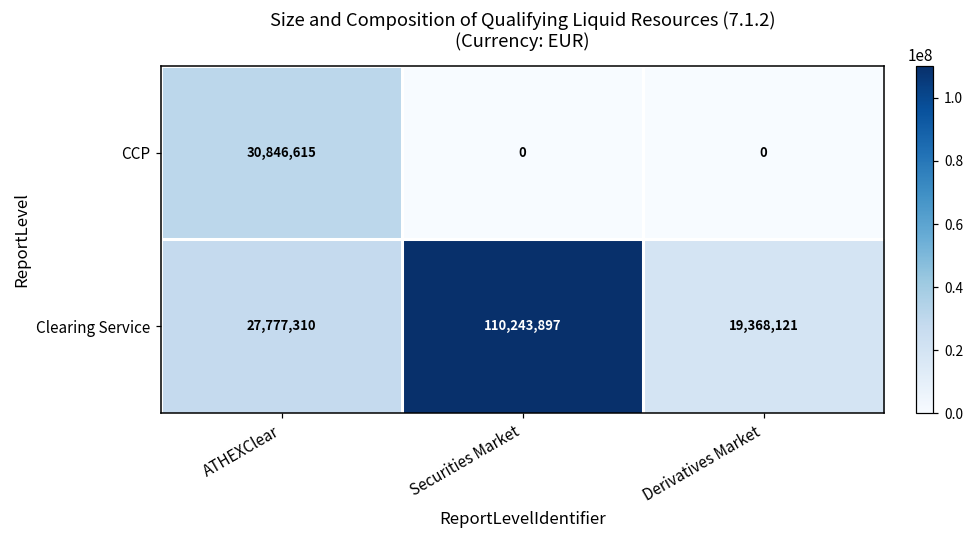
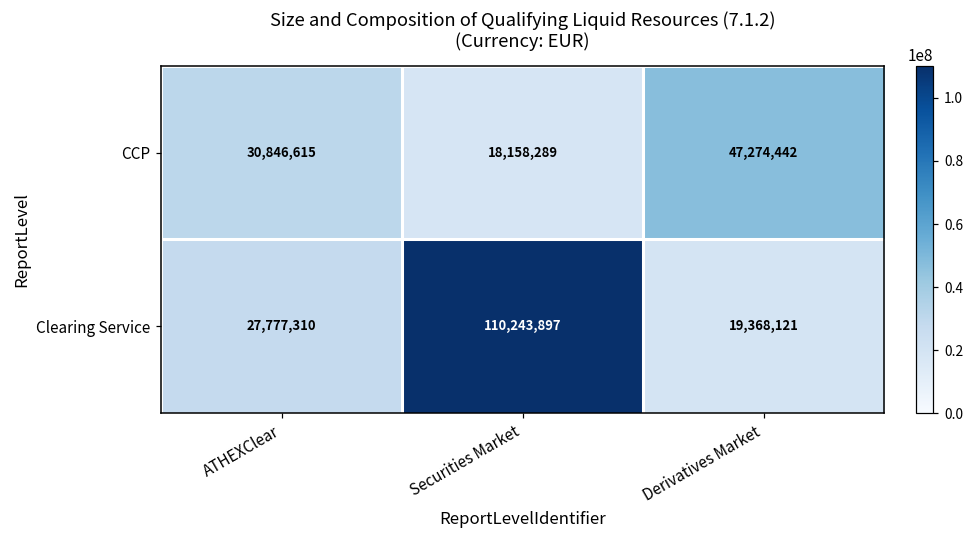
  {
    "CCP": {
      "ATHEXClear": "30,846,615",
-     "Securities Market": "0",
-     "Derivatives Market": "0"
+     "Securities Market": "18,158,289",
+     "Derivatives Market": "47,274,442"
    },
    "Clearing Service": {
      "ATHEXClear": "27,777,310",
      "Securities Market": "110,243,897",
      "Derivatives Market": "19,368,121"
    }
  }
